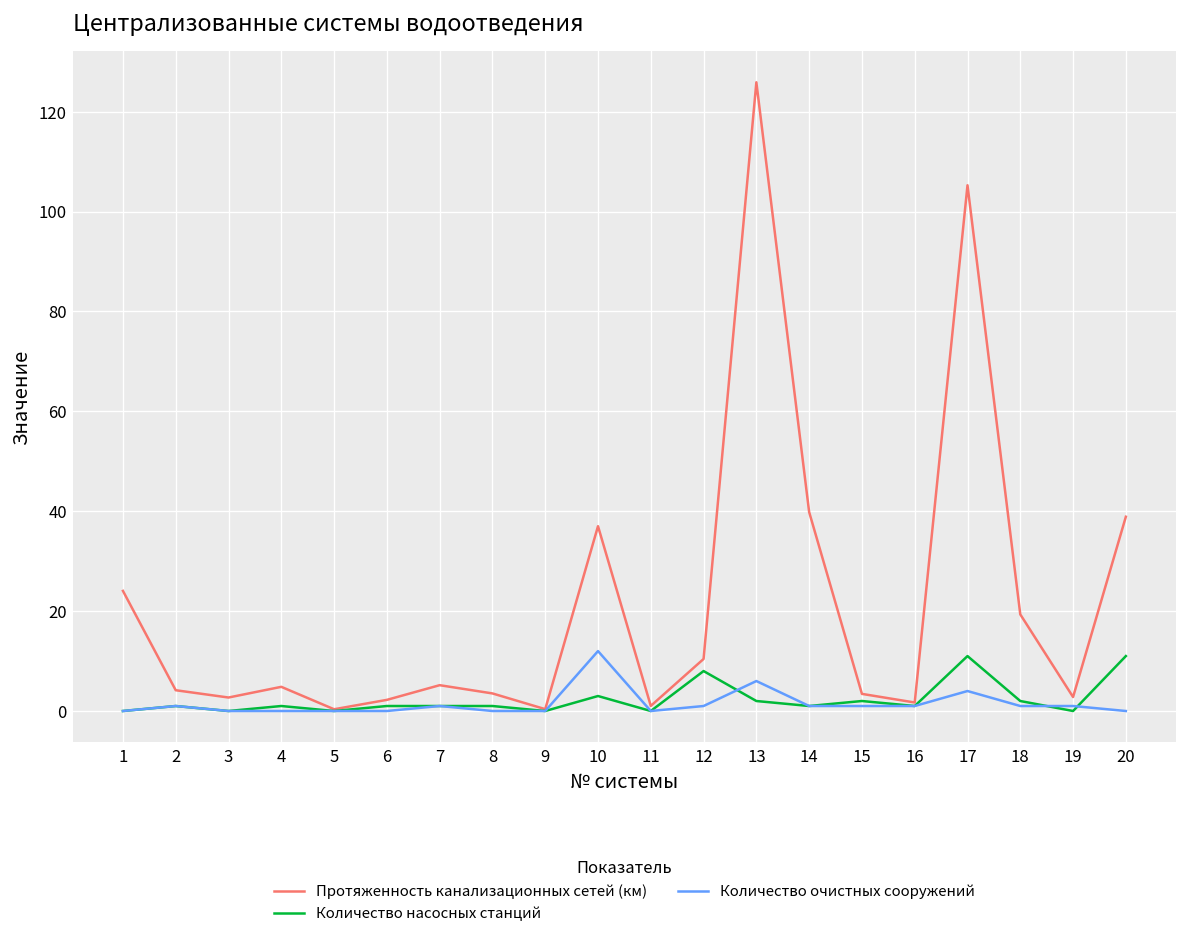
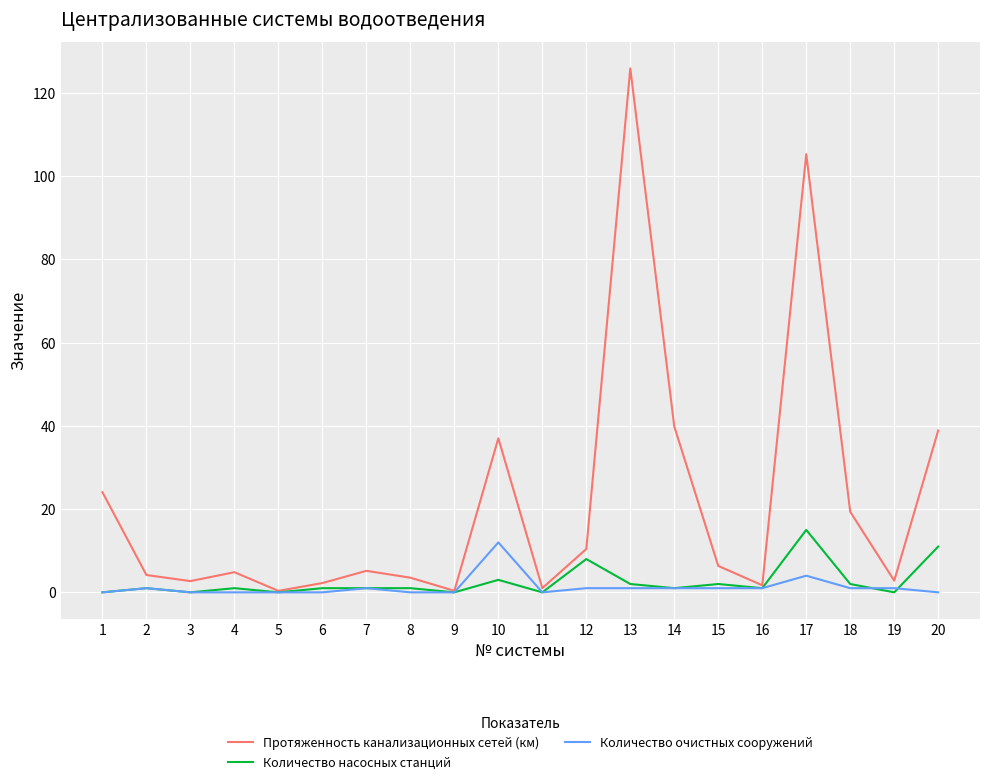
  {
    "Протяженность канализационных сетей (км)": {
      "1": 24,
      "2": 4,
      "3": 3,
      "4": 5,
      "6": 2,
      "7": 5,
      "8": 4,
      "10": 37,
      "11": 1,
      "12": 10,
      "13": 126,
      "14": 40,
-     "15": 3,
+     "15": 6,
      "16": 2,
      "17": 105,
      "18": 19,
      "19": 3,
      "20": 39
    },
    "Количество насосных станций": {
      "4": 1,
      "6": 1,
      "8": 1,
      "10": 3,
      "12": 8,
      "13": 2,
      "15": 2,
-     "17": 11,
+     "17": 15,
      "18": 2,
      "19": 0,
      "20": 11
    },
    "Количество очистных сооружений": {
      "4": 0,
      "6": 0,
      "8": 0,
      "10": 12,
      "12": 1,
-     "13": 6,
+     "13": 1,
      "15": 1,
      "17": 4,
      "18": 1,
      "19": 1,
      "20": 0
    }
  }
